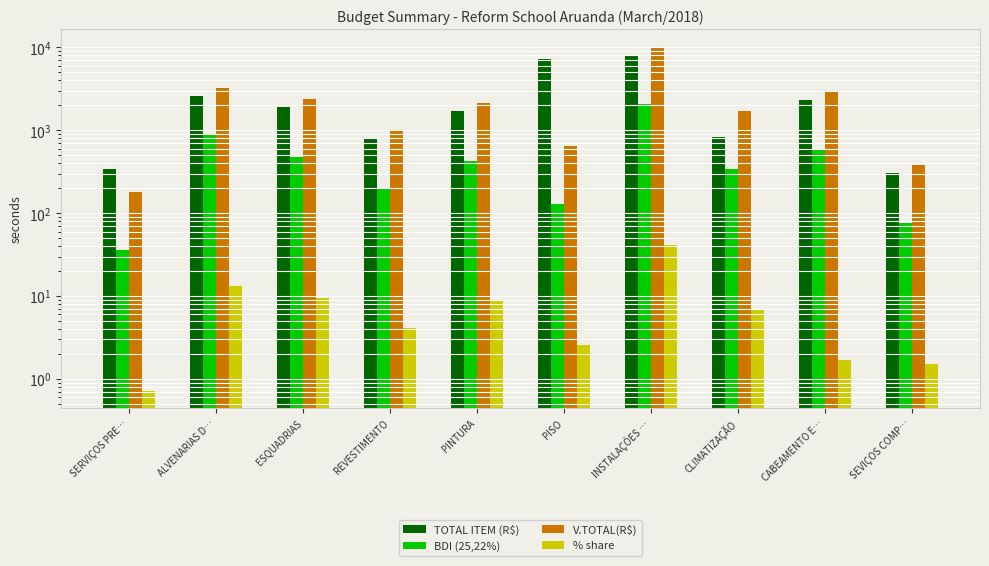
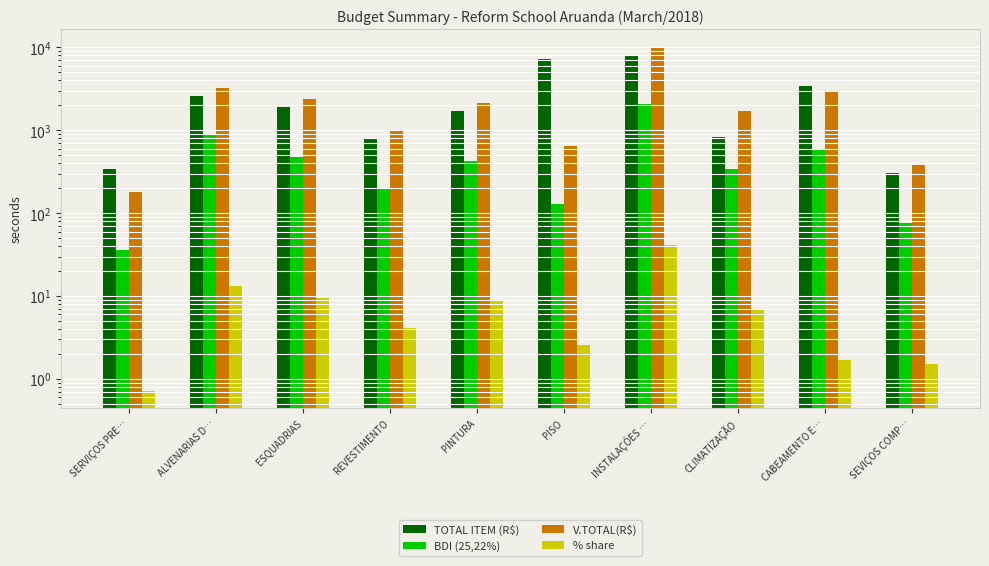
  {
    "TOTAL ITEM (R$)": {
      "SERVIÇOS PRE…": 340,
      "ALVENARIAS D…": 2600,
      "ESQUADRIAS": 1900,
      "REVESTIMENTO": 800,
      "PINTURA": 1700,
      "PISO": 7000,
      "INSTALAÇÕES …": 8000,
      "CLIMATIZAÇÃO": 800,
-     "CABEAMENTO E…": 2300,
+     "CABEAMENTO E…": 3400,
      "SEVIÇOS COMP…": 300
    },
    "BDI (25,22%)": {
      "SERVIÇOS PRE…": 36,
      "ALVENARIAS D…": 900,
      "ESQUADRIAS": 500,
      "REVESTIMENTO": 200,
      "PINTURA": 400,
      "PISO": 130,
      "INSTALAÇÕES …": 2100,
      "CLIMATIZAÇÃO": 340,
      "CABEAMENTO E…": 600,
      "SEVIÇOS COMP…": 80
    },
    "V.TOTAL(R$)": {
      "SERVIÇOS PRE…": 180,
      "ALVENARIAS D…": 3300,
      "ESQUADRIAS": 2400,
      "REVESTIMENTO": 1000,
      "PINTURA": 2100,
      "PISO": 600,
      "INSTALAÇÕES …": 10000,
      "CLIMATIZAÇÃO": 1700,
      "CABEAMENTO E…": 2900,
      "SEVIÇOS COMP…": 400
    },
    "% share": {
      "SERVIÇOS PRE…": 0.7,
      "ALVENARIAS D…": 13,
      "ESQUADRIAS": 10,
      "REVESTIMENTO": 4,
      "PINTURA": 9,
      "PISO": 2.6,
      "INSTALAÇÕES …": 40,
      "CLIMATIZAÇÃO": 7,
      "CABEAMENTO E…": 1.7,
      "SEVIÇOS COMP…": 1.5
    }
  }
